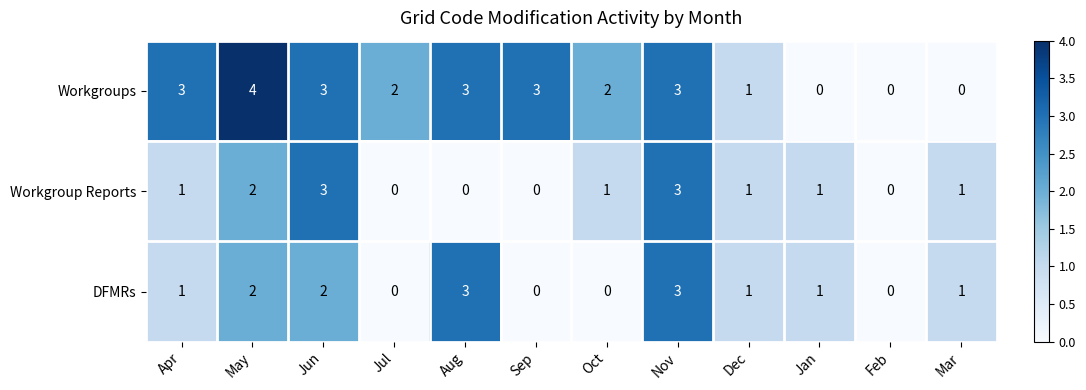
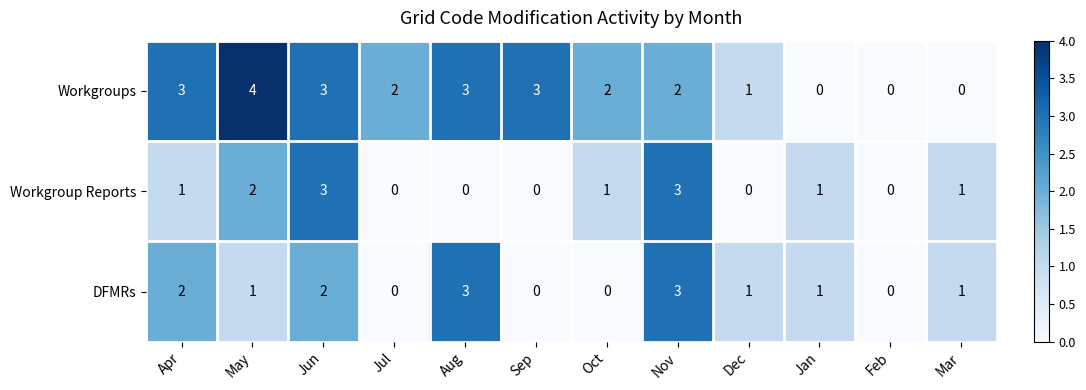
  {
    "Workgroups": {
      "Apr": 3,
      "May": 4,
      "Jun": 3,
      "Jul": 2,
      "Aug": 3,
      "Sep": 3,
      "Oct": 2,
-     "Nov": 3,
+     "Nov": 2,
      "Dec": 1,
      "Jan": 0,
      "Feb": 0,
      "Mar": 0
    },
    "Workgroup Reports": {
      "Apr": 1,
      "May": 2,
      "Jun": 3,
      "Jul": 0,
      "Aug": 0,
      "Sep": 0,
      "Oct": 1,
      "Nov": 3,
-     "Dec": 1,
+     "Dec": 0,
      "Jan": 1,
      "Feb": 0,
      "Mar": 1
    },
    "DFMRs": {
-     "Apr": 1,
-     "May": 2,
+     "Apr": 2,
+     "May": 1,
      "Jun": 2,
      "Jul": 0,
      "Aug": 3,
      "Sep": 0,
      "Oct": 0,
      "Nov": 3,
      "Dec": 1,
      "Jan": 1,
      "Feb": 0,
      "Mar": 1
    }
  }
